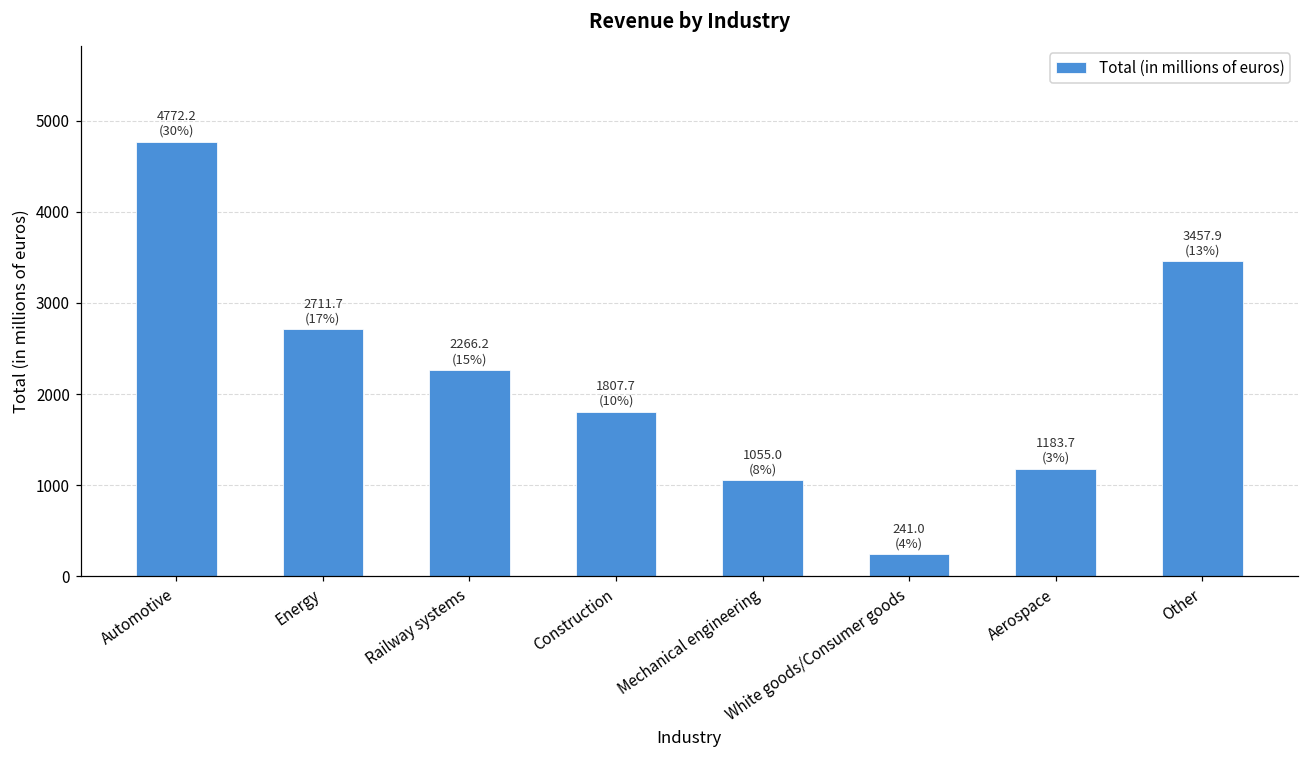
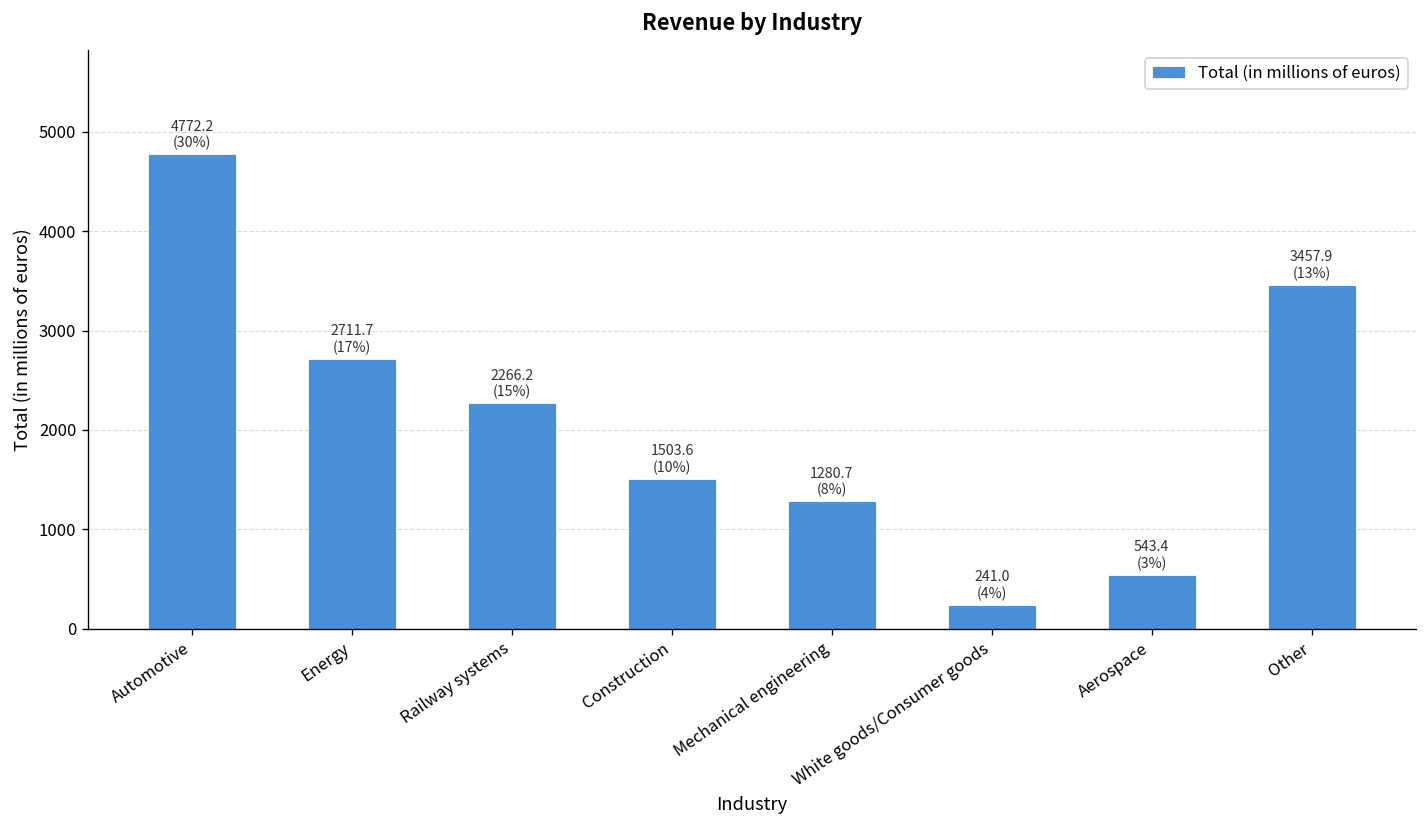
  {
    "Automotive": 4772.2,
    "Energy": 2711.7,
    "Railway systems": 2266.2,
-   "Construction": 1807.7,
-   "Mechanical engineering": 1055.0,
+   "Construction": 1503.6,
+   "Mechanical engineering": 1280.7,
    "White goods/Consumer goods": 241.0,
-   "Aerospace": 1183.7,
+   "Aerospace": 543.4,
    "Other": 3457.9
  }
